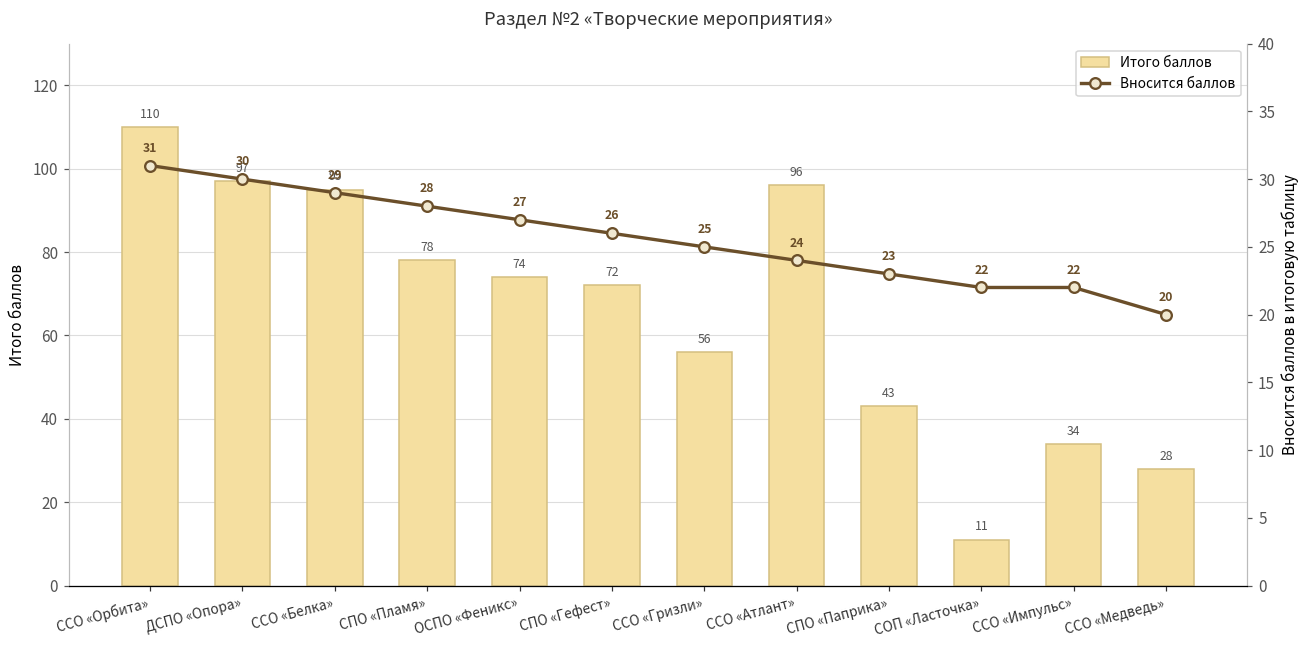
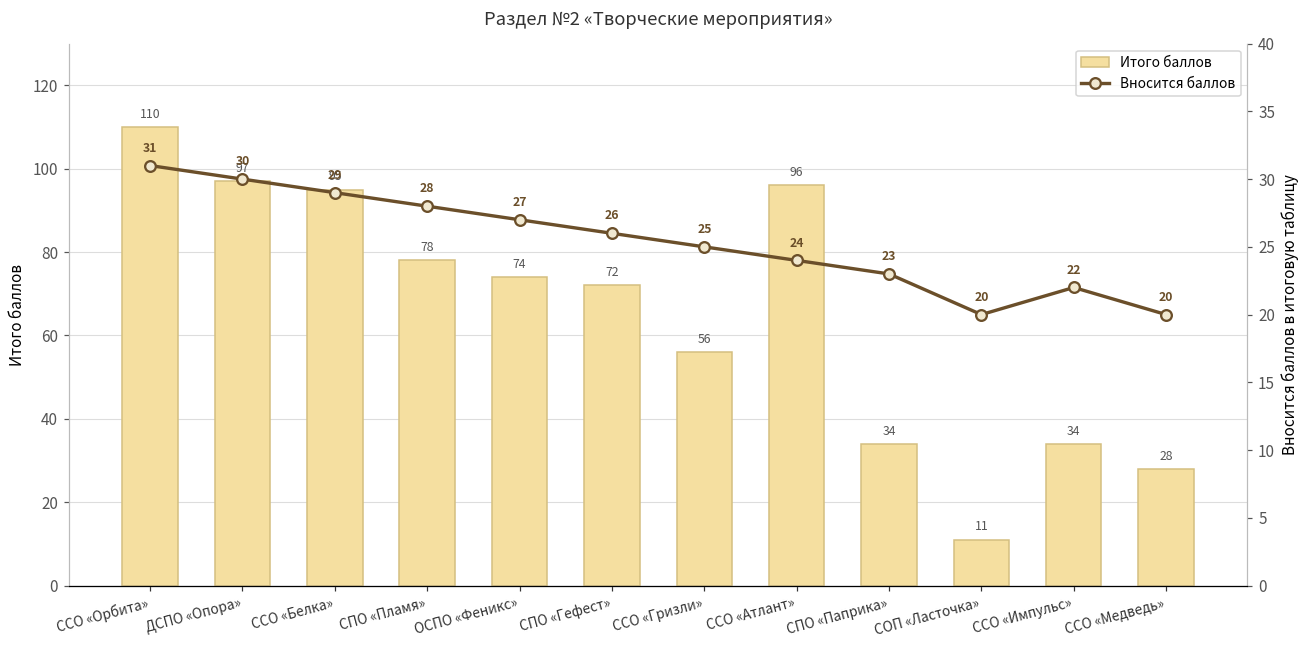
  {
    "Итого баллов": {
      "ССО «Орбита»": 110,
      "СПО «Пламя»": 78,
      "ОСПО «Феникс»": 74,
      "СПО «Гефест»": 72,
      "ССО «Гризли»": 56,
      "ССО «Атлант»": 96,
-     "СПО «Паприка»": 43,
+     "СПО «Паприка»": 34,
      "СОП «Ласточка»": 11,
      "ССО «Импульс»": 34,
      "ССО «Медведь»": 28
    },
    "Вносится баллов": {
      "ССО «Орбита»": 31,
      "СПО «Пламя»": 28,
      "ОСПО «Феникс»": 27,
      "СПО «Гефест»": 26,
      "ССО «Гризли»": 25,
      "ССО «Атлант»": 24,
      "СПО «Паприка»": 23,
-     "СОП «Ласточка»": 22,
+     "СОП «Ласточка»": 20,
      "ССО «Импульс»": 22,
      "ССО «Медведь»": 20
    }
  }
